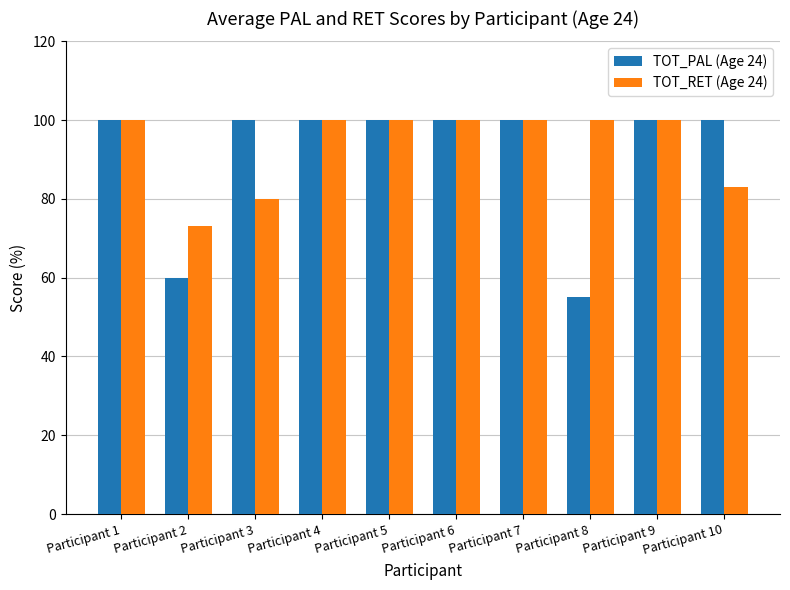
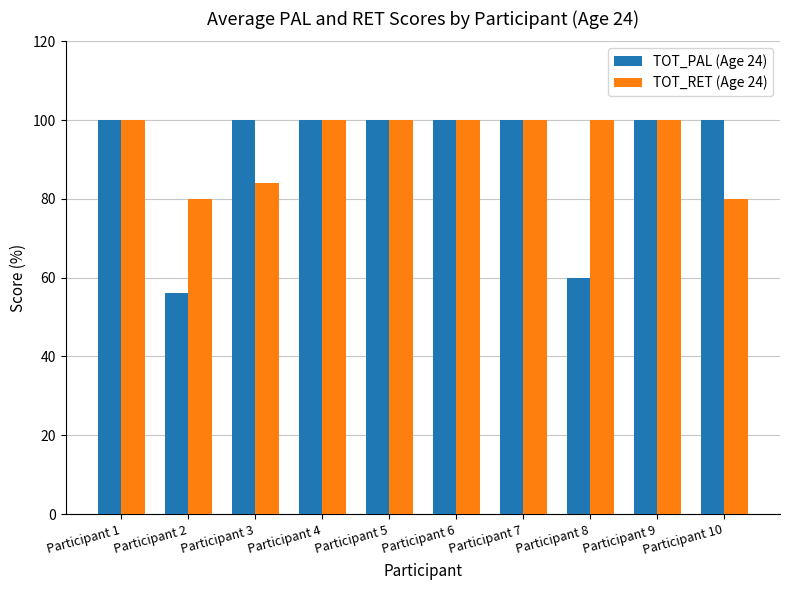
  {
    "TOT_PAL (Age 24)": {
      "Participant 1": 100,
-     "Participant 2": 60,
+     "Participant 2": 56,
      "Participant 3": 100,
      "Participant 4": 100,
      "Participant 5": 100,
      "Participant 6": 100,
      "Participant 7": 100,
-     "Participant 8": 55,
+     "Participant 8": 60,
      "Participant 9": 100,
      "Participant 10": 100
    },
    "TOT_RET (Age 24)": {
      "Participant 1": 100,
-     "Participant 2": 73,
-     "Participant 3": 80,
+     "Participant 2": 80,
+     "Participant 3": 84,
      "Participant 4": 100,
      "Participant 5": 100,
      "Participant 6": 100,
      "Participant 7": 100,
      "Participant 8": 100,
      "Participant 9": 100,
-     "Participant 10": 83
+     "Participant 10": 80
    }
  }
